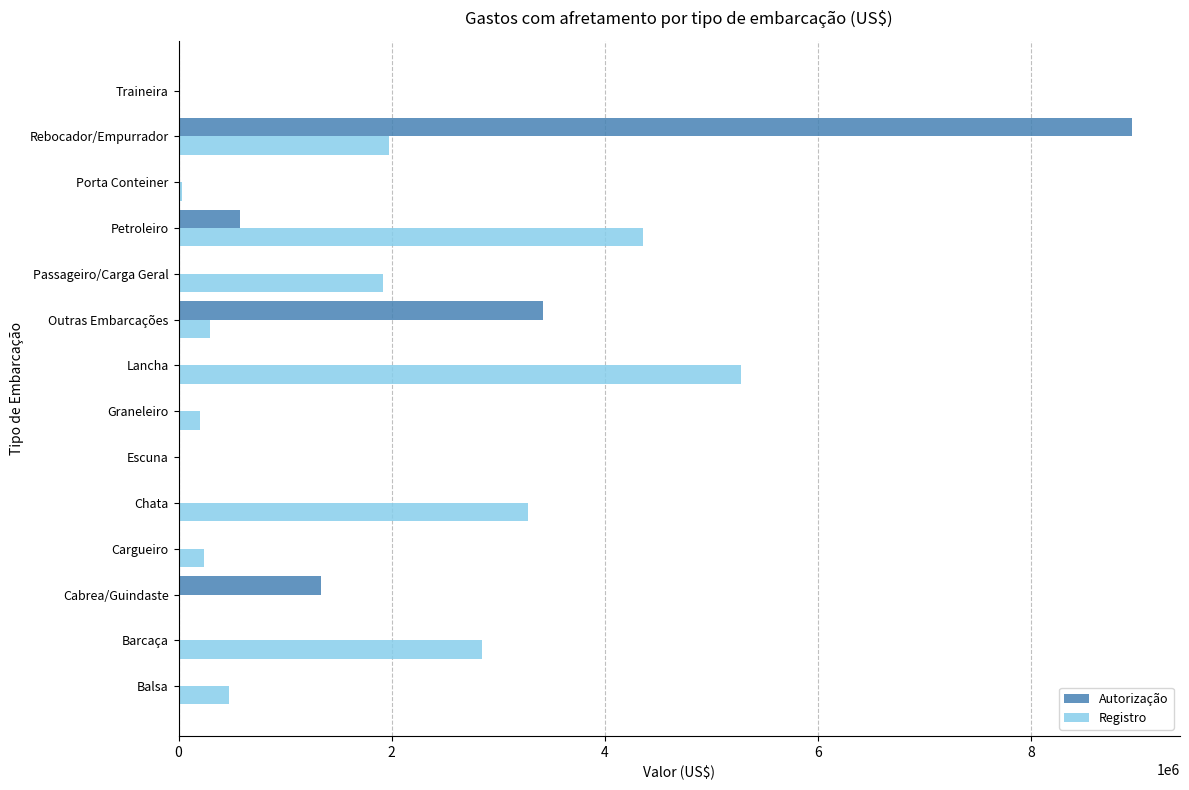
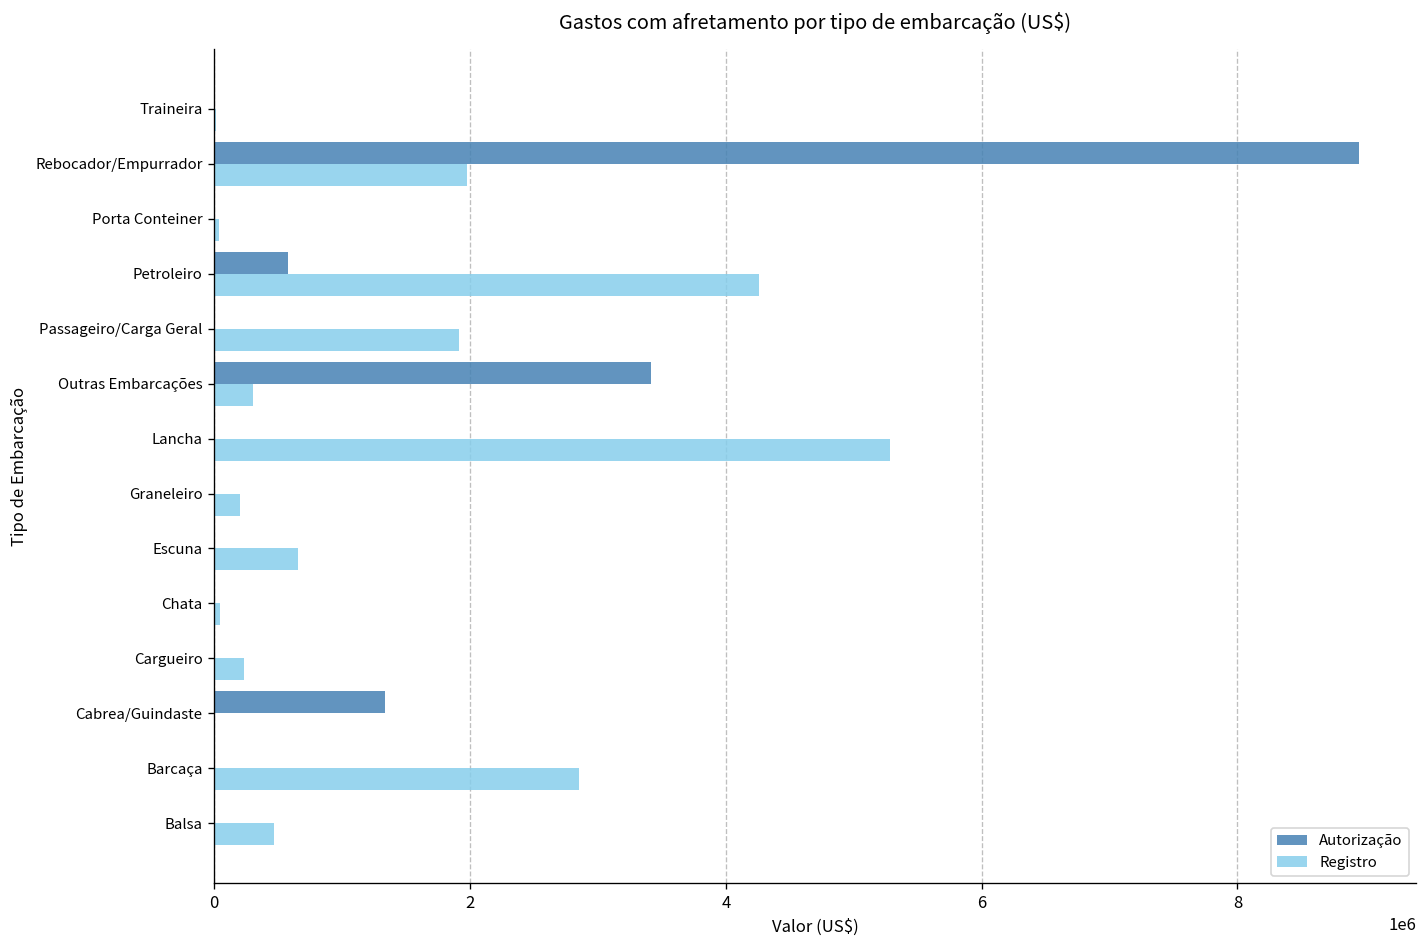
  {
    "Autorização": {
      "Traineira": 0,
      "Rebocador/Empurrador": 8950000,
      "Porta Conteiner": 0,
      "Petroleiro": 580000,
      "Passageiro/Carga Geral": 0,
      "Outras Embarcações": 3420000,
      "Lancha": 0,
      "Graneleiro": 0,
      "Escuna": 0,
      "Chata": 0,
      "Cargueiro": 0,
      "Cabrea/Guindaste": 1340000,
      "Barcaça": 0,
      "Balsa": 0
    },
    "Registro": {
      "Rebocador/Empurrador": 1980000,
      "Porta Conteiner": 40000,
-     "Petroleiro": 4350000,
+     "Petroleiro": 4260000,
      "Passageiro/Carga Geral": 1920000,
      "Outras Embarcações": 300000,
      "Lancha": 5280000,
      "Graneleiro": 200000,
-     "Escuna": 20000,
-     "Chata": 3280000,
+     "Escuna": 650000,
+     "Chata": 40000,
      "Cargueiro": 240000,
      "Cabrea/Guindaste": 0,
      "Barcaça": 2850000,
      "Balsa": 470000
    }
  }
